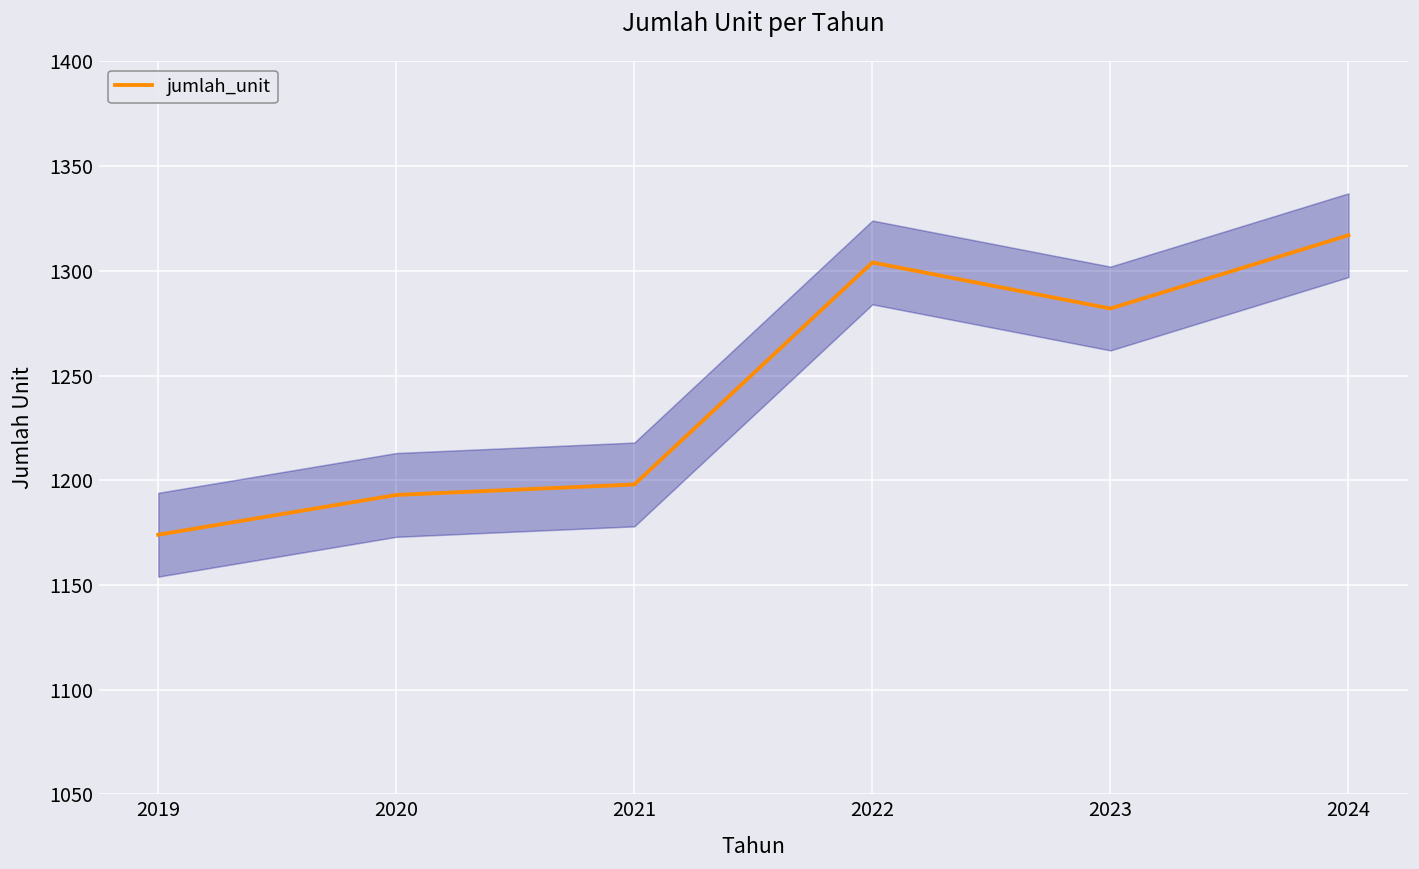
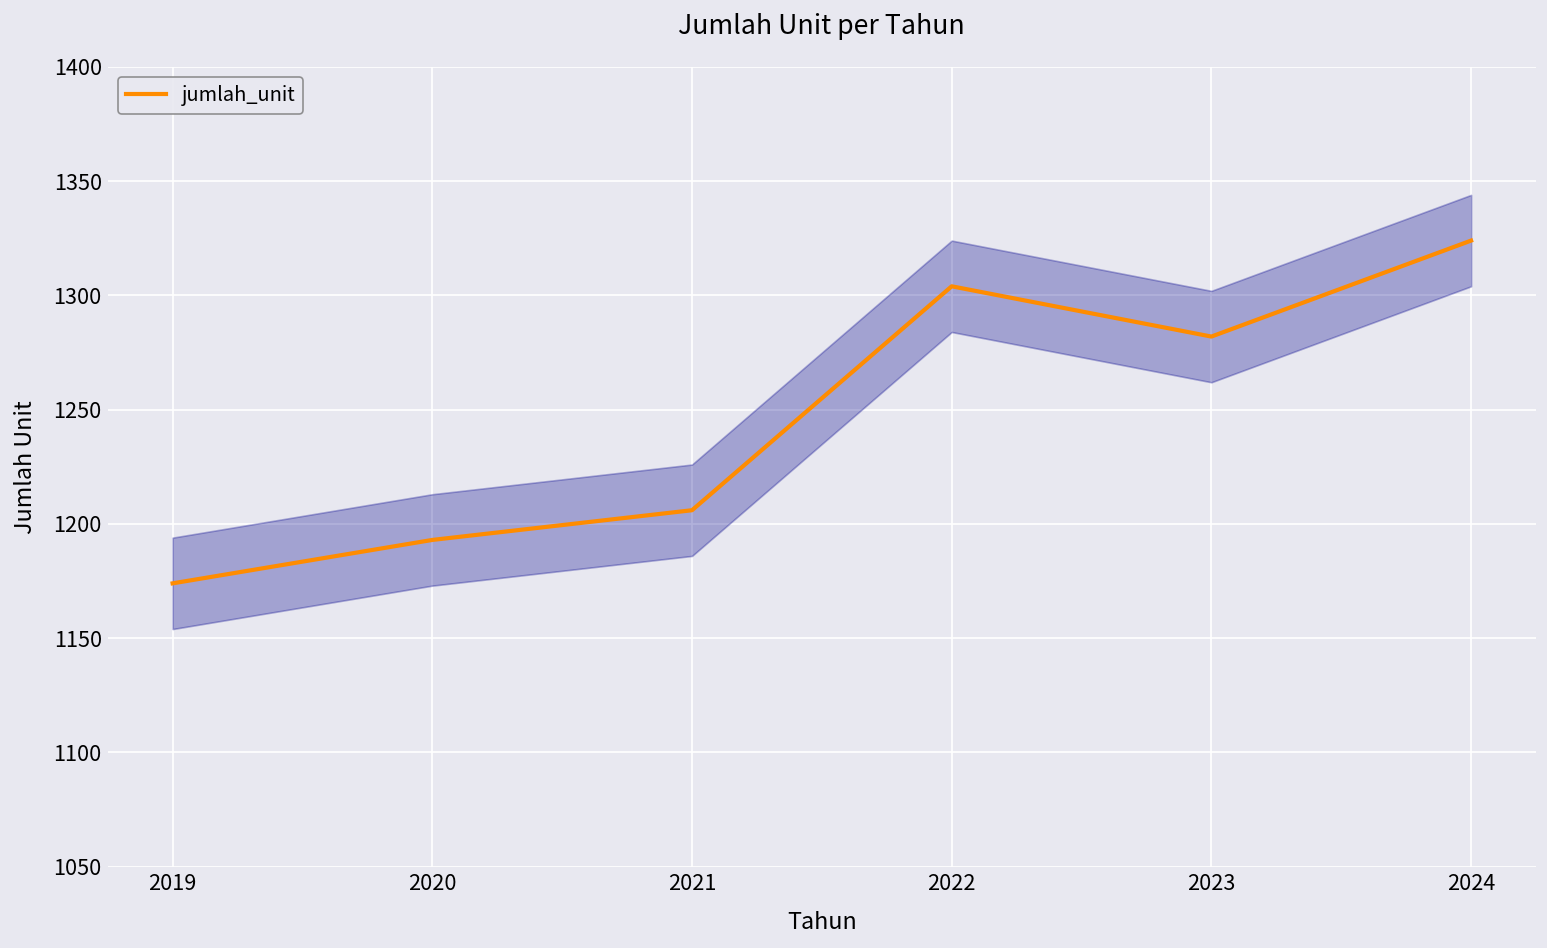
  {
    "jumlah_unit": {
      "2019": 1174,
      "2020": 1193,
-     "2021": 1198,
+     "2021": 1206,
      "2022": 1304,
      "2023": 1282,
-     "2024": 1317
+     "2024": 1324
    }
  }
